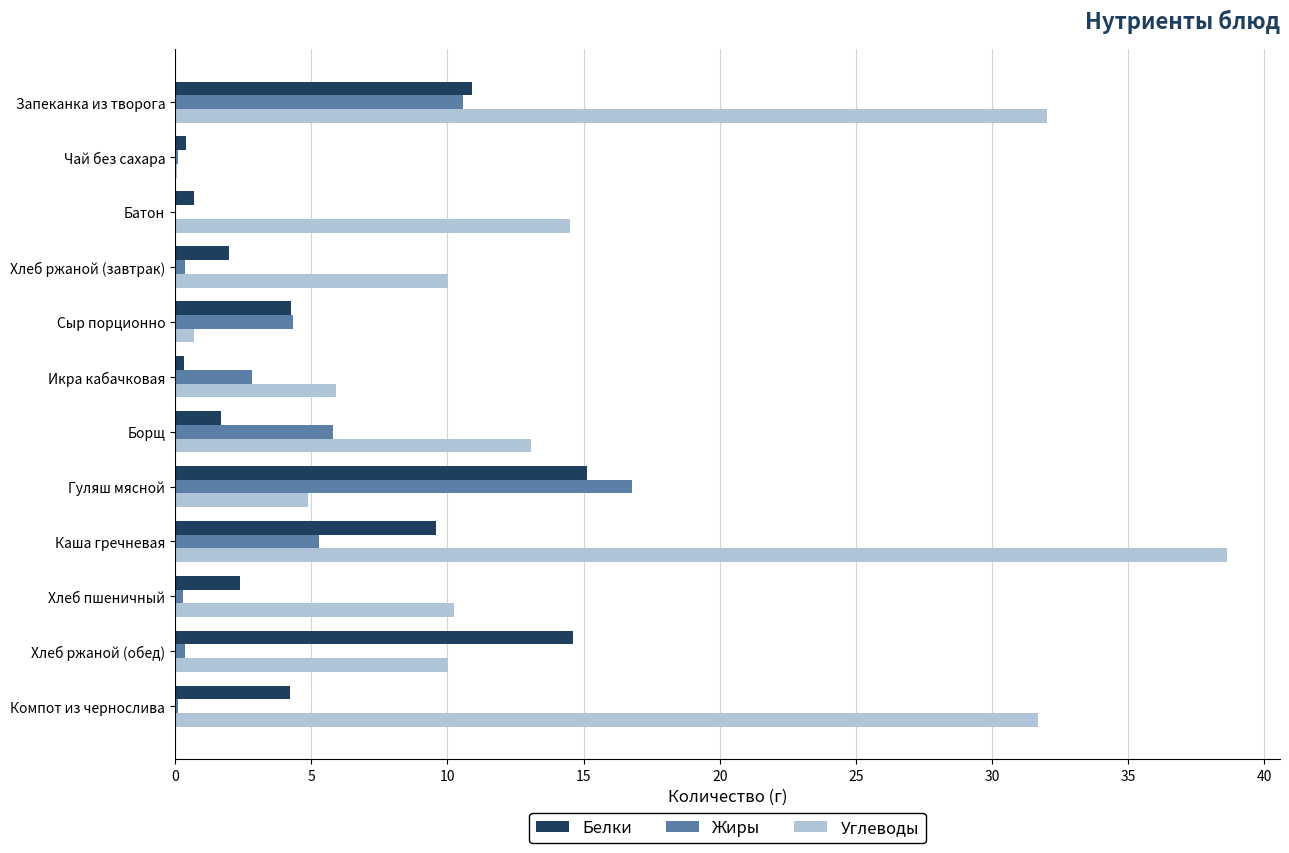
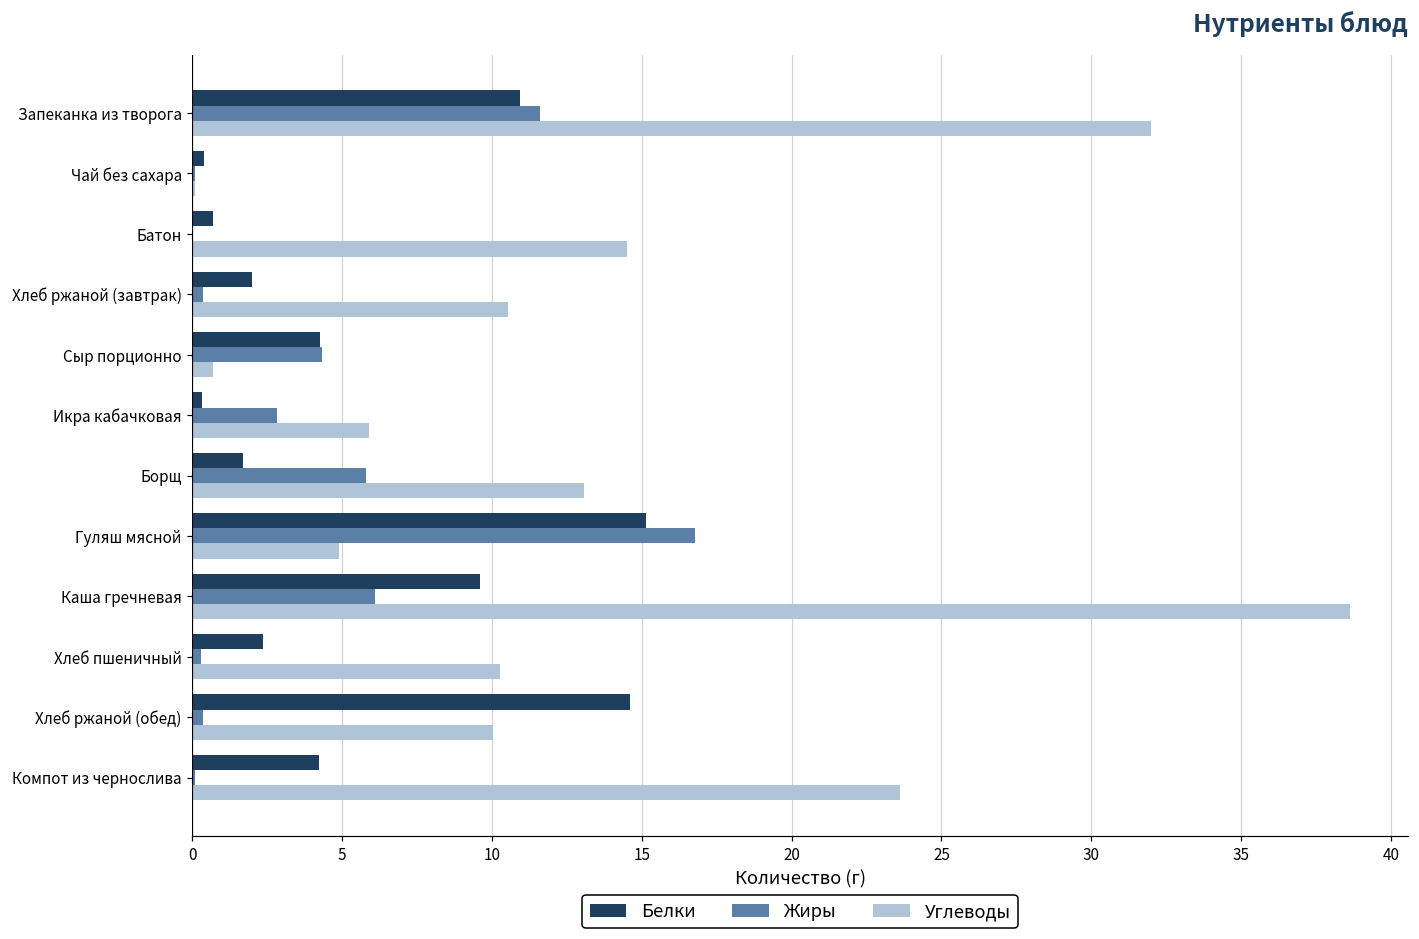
  {
    "Белки": {
      "Запеканка из творога": 10.9,
      "Чай без сахара": 0.4,
      "Батон": 0.7,
      "Хлеб ржаной (завтрак)": 2.0,
      "Сыр порционно": 4.3,
      "Икра кабачковая": 0.3,
      "Борщ": 1.7,
      "Гуляш мясной": 15.1,
      "Каша гречневая": 9.6,
      "Хлеб пшеничный": 2.4,
      "Хлеб ржаной (обед)": 14.6,
      "Компот из чернослива": 4.2
    },
    "Жиры": {
-     "Запеканка из творога": 10.6,
+     "Запеканка из творога": 11.6,
      "Чай без сахара": 0.1,
      "Хлеб ржаной (завтрак)": 0.4,
      "Сыр порционно": 4.3,
      "Икра кабачковая": 2.8,
      "Борщ": 5.8,
      "Гуляш мясной": 16.8,
-     "Каша гречневая": 5.3,
+     "Каша гречневая": 6.1,
      "Хлеб пшеничный": 0.3,
      "Хлеб ржаной (обед)": 0.4,
      "Компот из чернослива": 0.1
    },
    "Углеводы": {
      "Запеканка из творога": 32.0,
      "Батон": 14.5,
-     "Хлеб ржаной (завтрак)": 10.0,
+     "Хлеб ржаной (завтрак)": 10.5,
      "Сыр порционно": 0.7,
      "Икра кабачковая": 5.9,
      "Борщ": 13.1,
      "Гуляш мясной": 4.9,
      "Каша гречневая": 38.6,
      "Хлеб пшеничный": 10.3,
      "Хлеб ржаной (обед)": 10.0,
-     "Компот из чернослива": 31.7
+     "Компот из чернослива": 23.6
    }
  }
